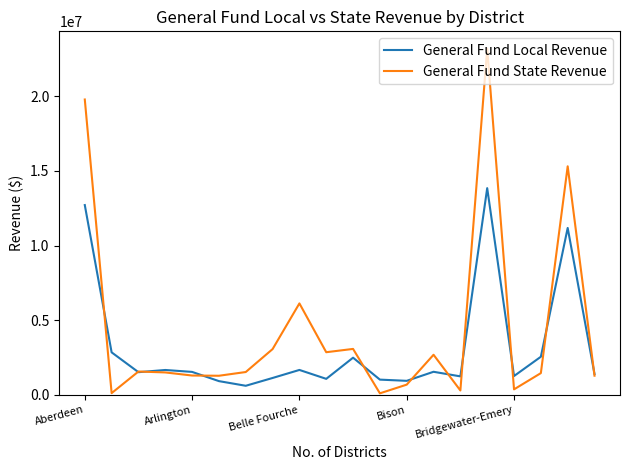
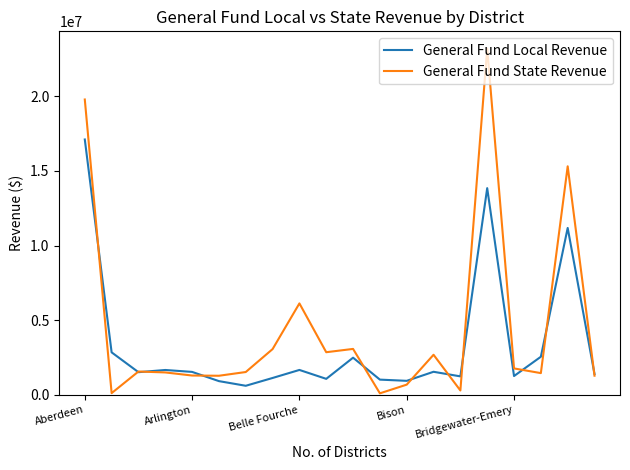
  {
    "General Fund Local Revenue": {
-     "Aberdeen": 12700000,
+     "Aberdeen": 17100000,
      "Arlington": 1500000,
      "Belle Fourche": 1700000,
      "Bison": 900000,
      "Bridgewater-Emery": 1300000
    },
    "General Fund State Revenue": {
      "Aberdeen": 19800000,
      "Arlington": 1300000,
      "Belle Fourche": 6100000,
      "Bison": 700000,
-     "Bridgewater-Emery": 400000
+     "Bridgewater-Emery": 1800000
    }
  }
